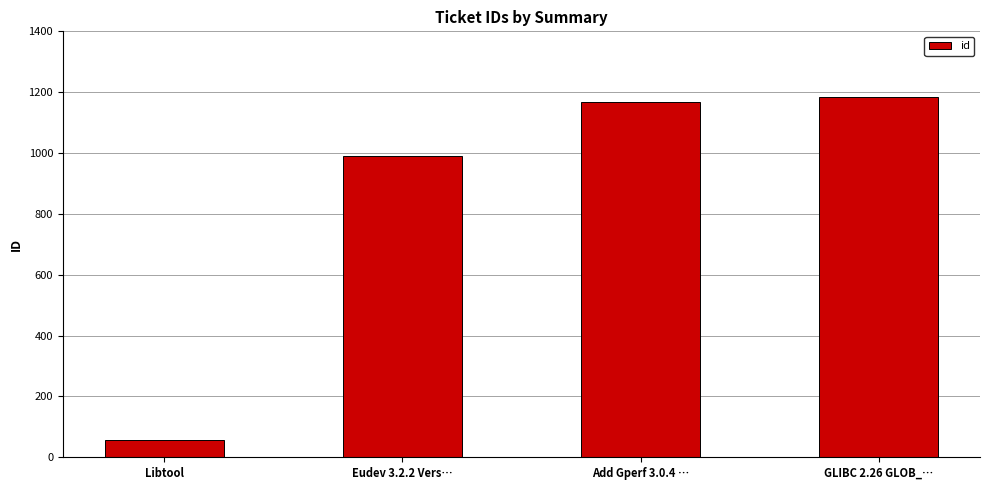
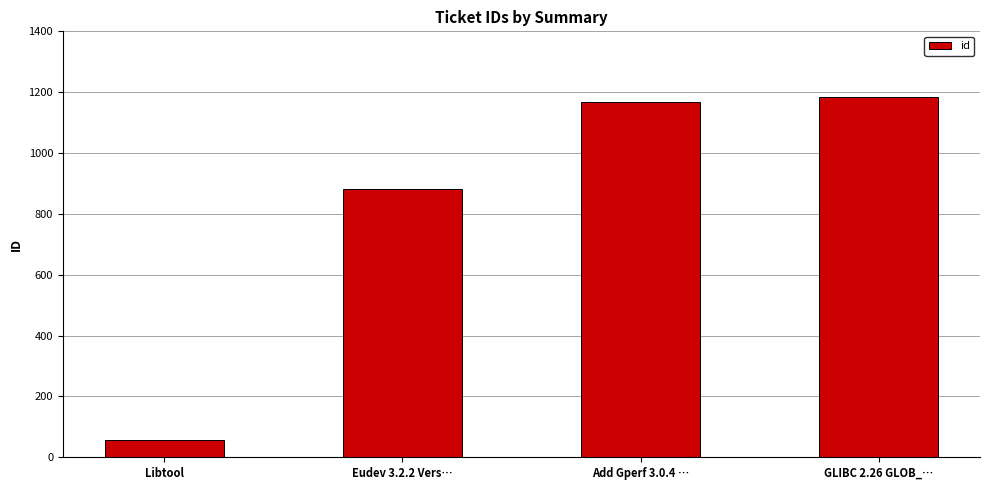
  {
    "Libtool": 60,
-   "Eudev 3.2.2 Vers…": 990,
+   "Eudev 3.2.2 Vers…": 880,
    "Add Gperf 3.0.4 …": 1170,
    "GLIBC 2.26 GLOB_…": 1190
  }
